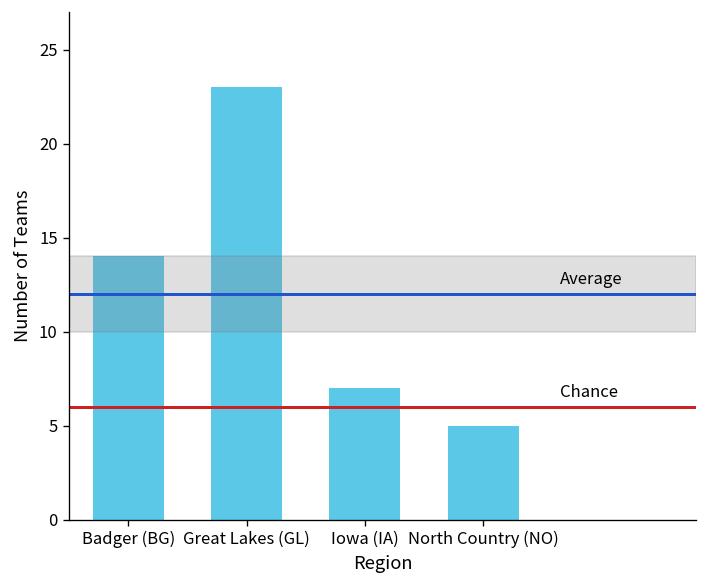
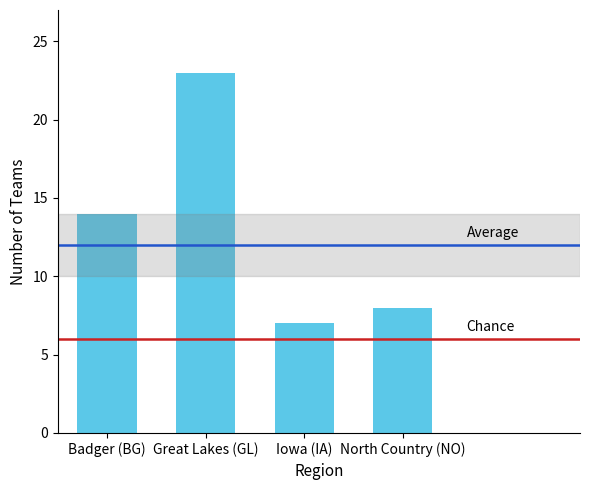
  {
    "Badger (BG)": 14,
    "Great Lakes (GL)": 23,
    "Iowa (IA)": 7,
-   "North Country (NO)": 5
+   "North Country (NO)": 8
  }
